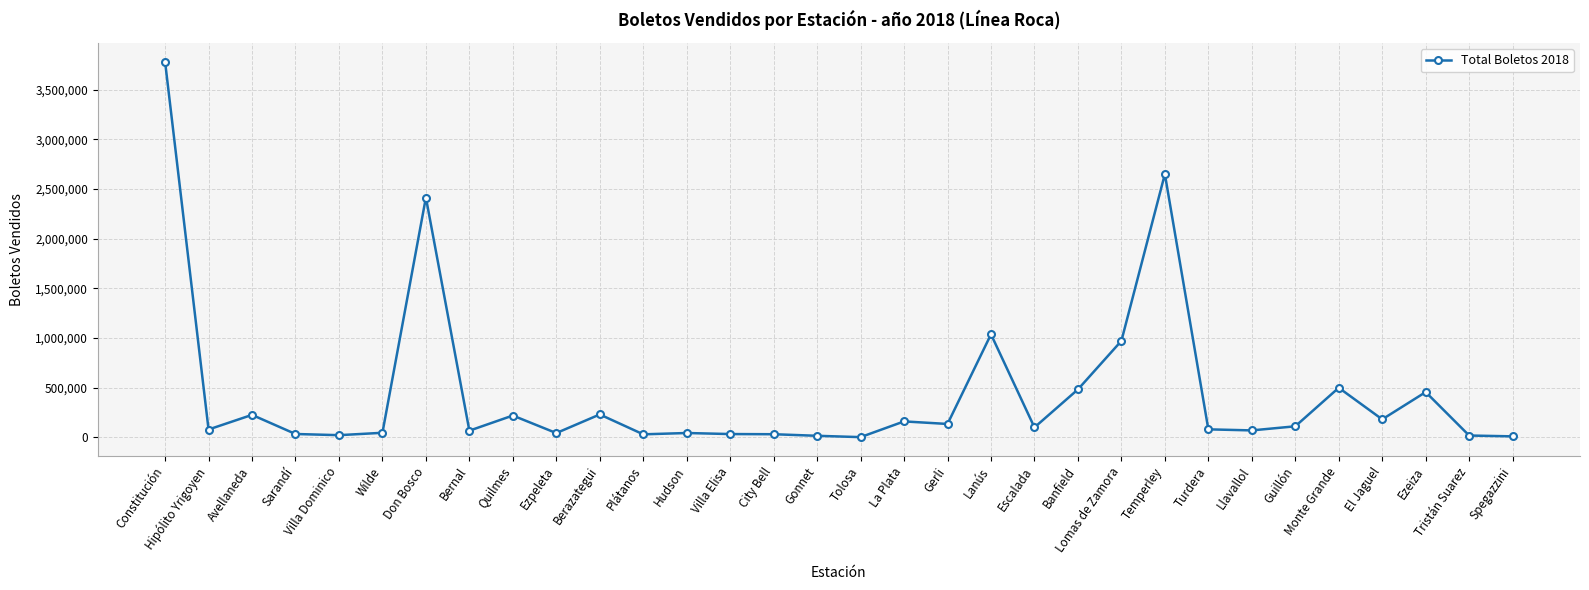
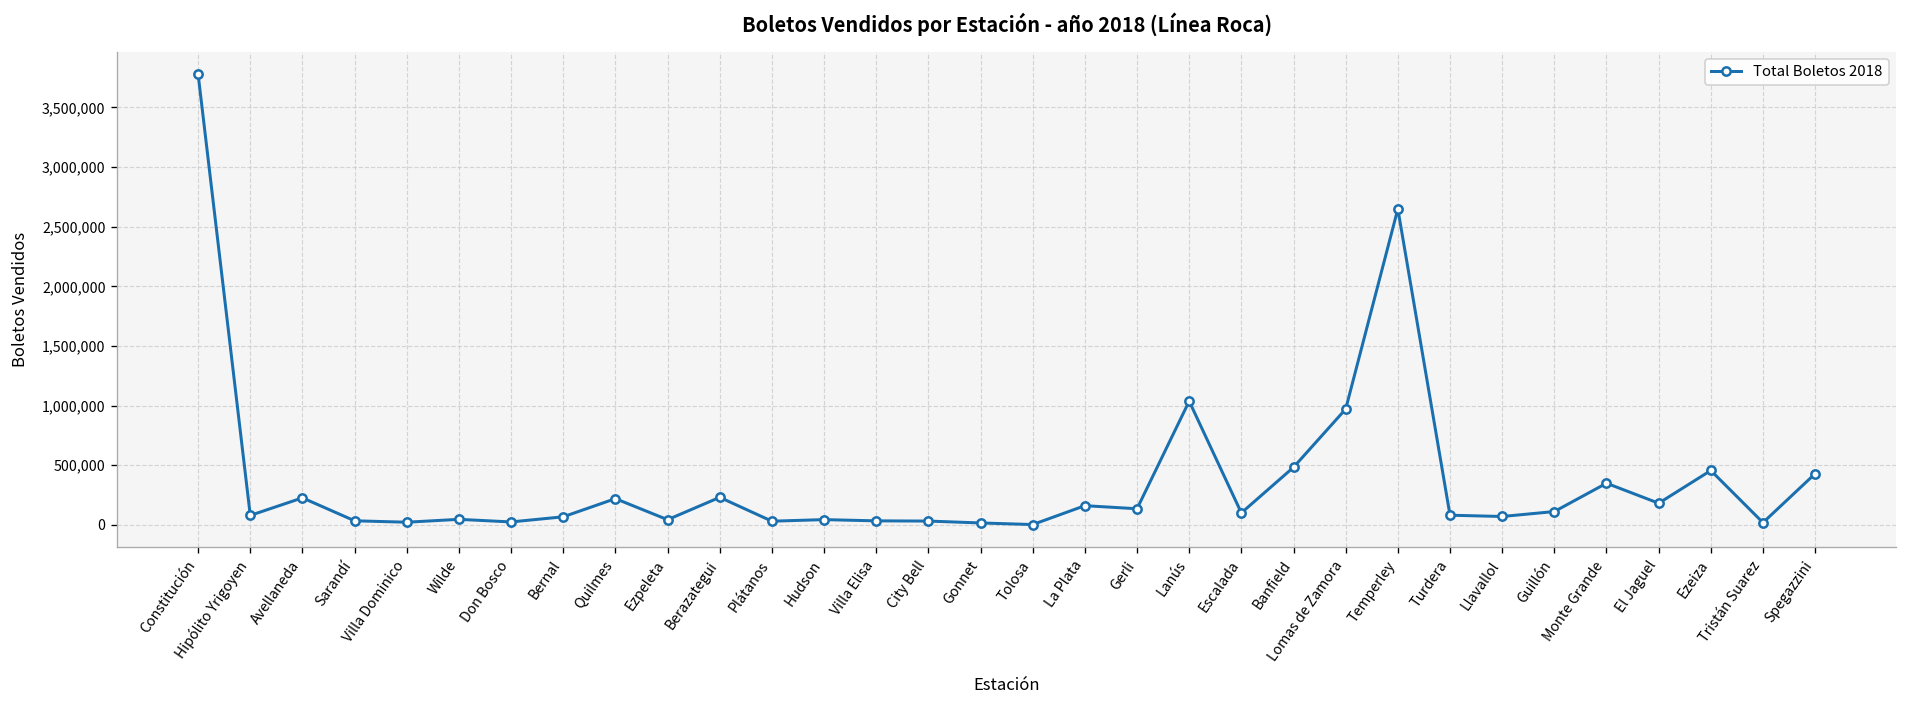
  {
    "Constitución": "3,800,000",
    "Hipólito Yrigoyen": "100,000",
    "Avellaneda": "200,000",
    "Sarandí": "0",
    "Villa Dominico": "0",
    "Wilde": "0",
-   "Don Bosco": "2,400,000",
+   "Don Bosco": "0",
    "Bernal": "100,000",
    "Quilmes": "200,000",
    "Ezpeleta": "0",
    "Berazategui": "200,000",
    "Plátanos": "0",
    "Hudson": "0",
    "Villa Elisa": "0",
    "City Bell": "0",
    "Gonnet": "0",
    "Tolosa": "0",
    "La Plata": "200,000",
    "Gerli": "100,000",
    "Lanús": "1,000,000",
    "Escalada": "100,000",
    "Banfield": "500,000",
    "Lomas de Zamora": "1,000,000",
    "Temperley": "2,600,000",
    "Turdera": "100,000",
    "Llavallol": "100,000",
    "Guillón": "100,000",
-   "Monte Grande": "500,000",
+   "Monte Grande": "300,000",
    "El Jaguel": "200,000",
    "Ezeiza": "500,000",
    "Tristán Suarez": "0",
-   "Spegazzini": "0"
+   "Spegazzini": "400,000"
  }
